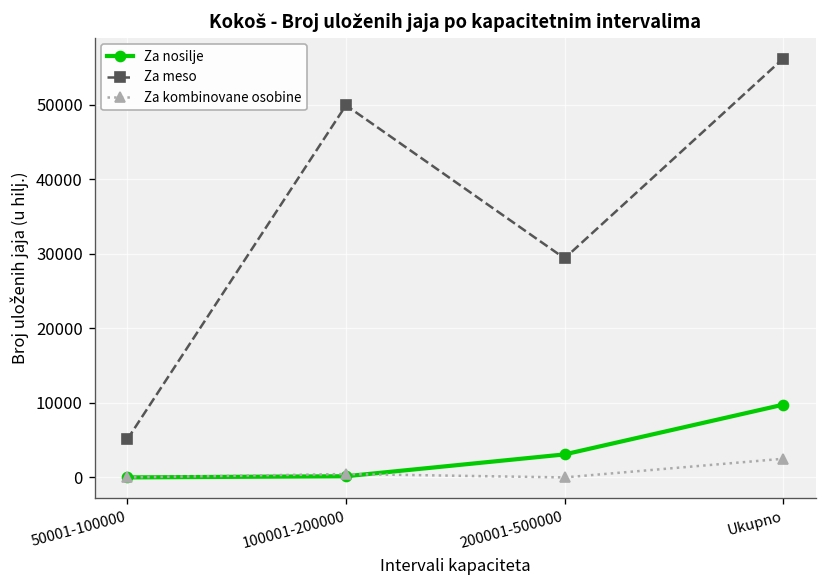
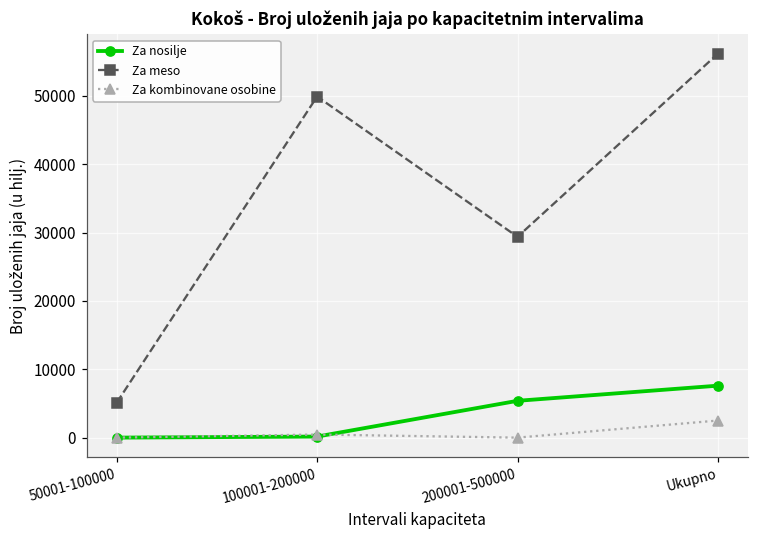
  {
    "Za nosilje": {
-     "200001-500000": 3000,
-     "Ukupno": 10000
+     "200001-500000": 5000,
+     "Ukupno": 8000
    },
    "Za meso": {
      "50001-100000": 5000,
      "100001-200000": 50000,
      "200001-500000": 29000,
      "Ukupno": 56000
    },
    "Za kombinovane osobine": {
      "200001-500000": 0,
      "Ukupno": 3000
    }
  }
